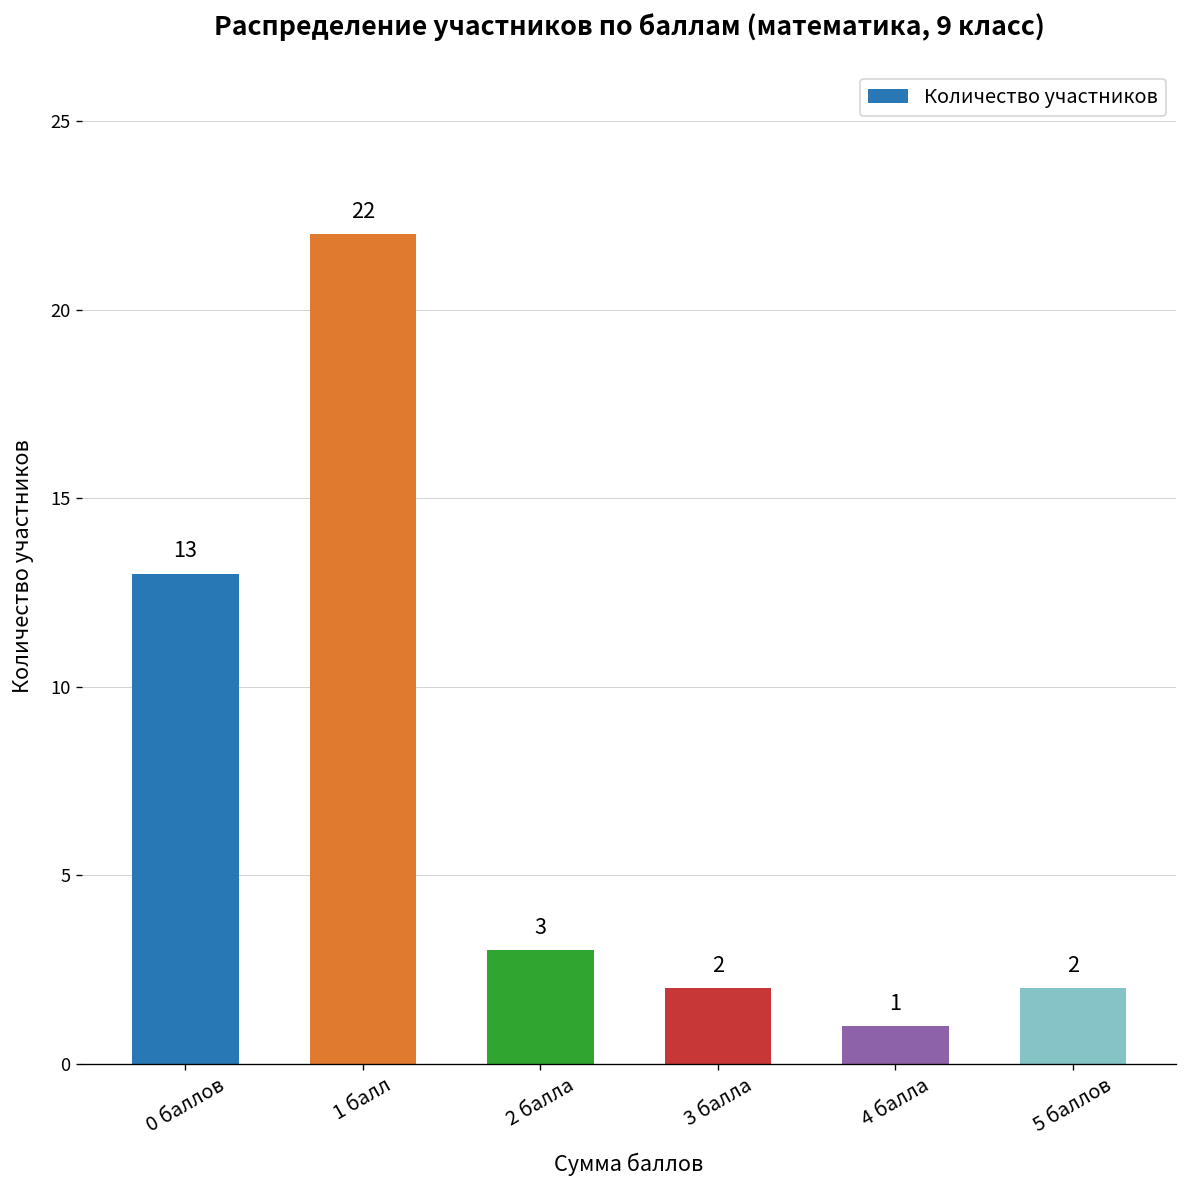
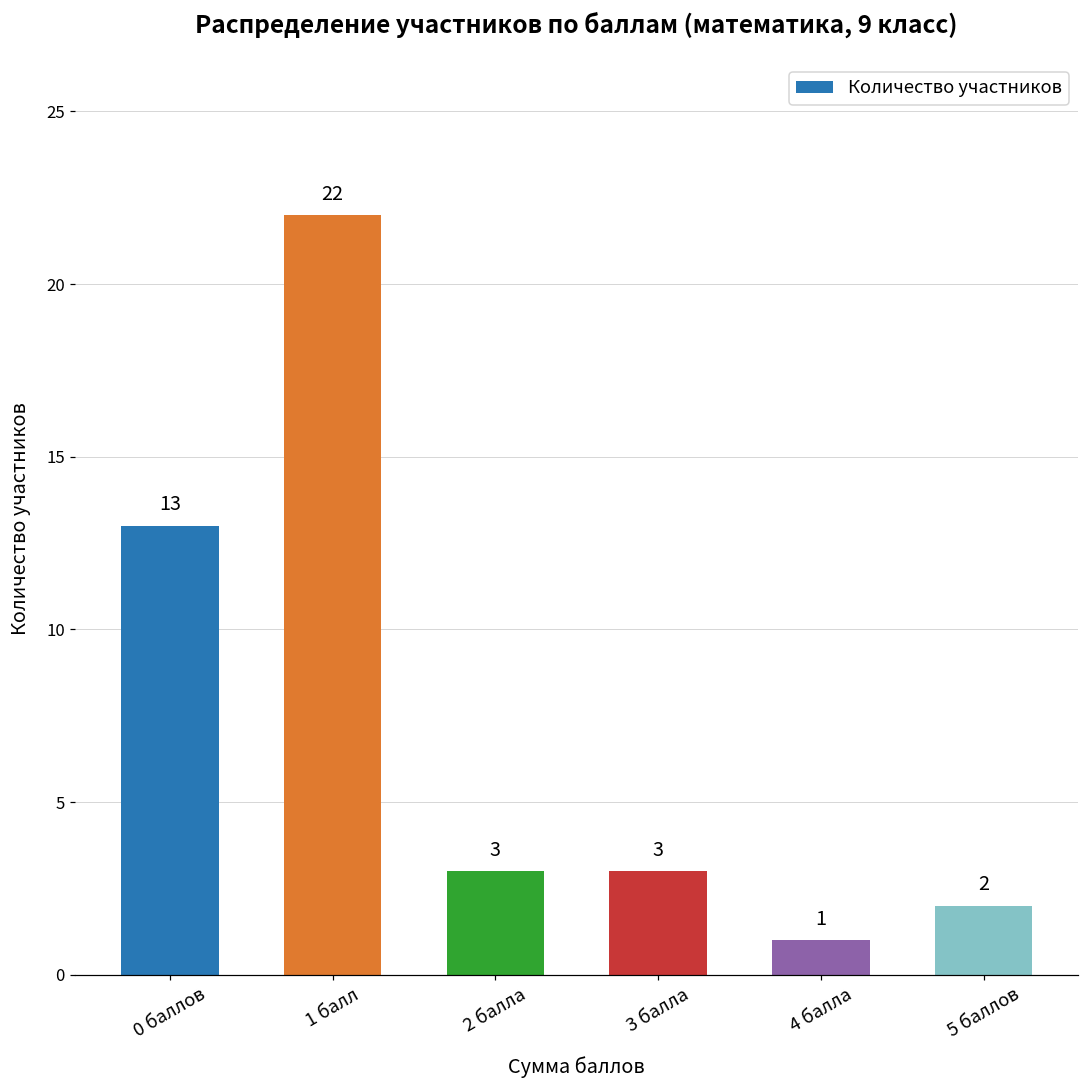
  {
    "0 баллов": 13,
    "1 балл": 22,
    "2 балла": 3,
-   "3 балла": 2,
+   "3 балла": 3,
    "4 балла": 1,
    "5 баллов": 2
  }
